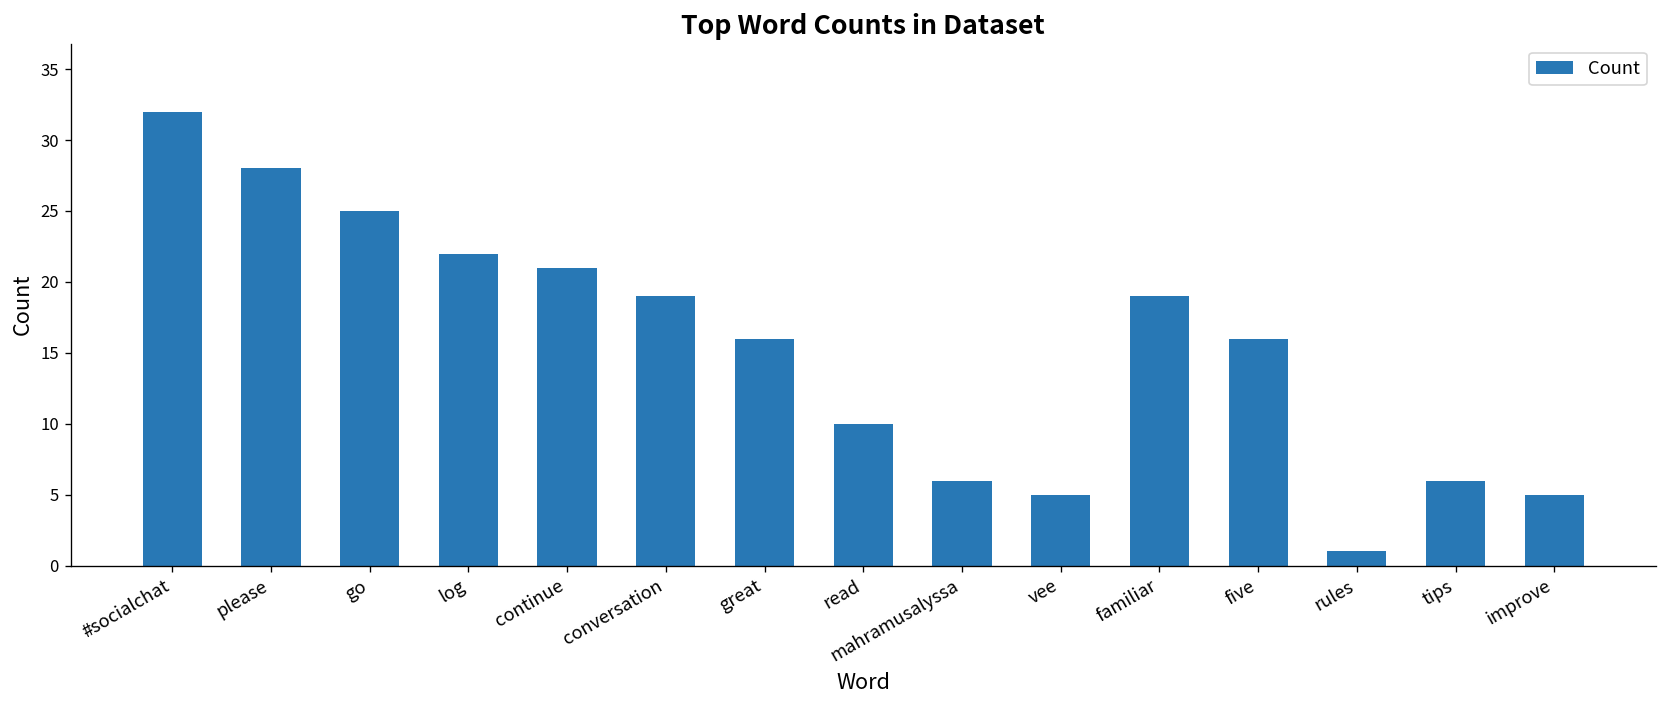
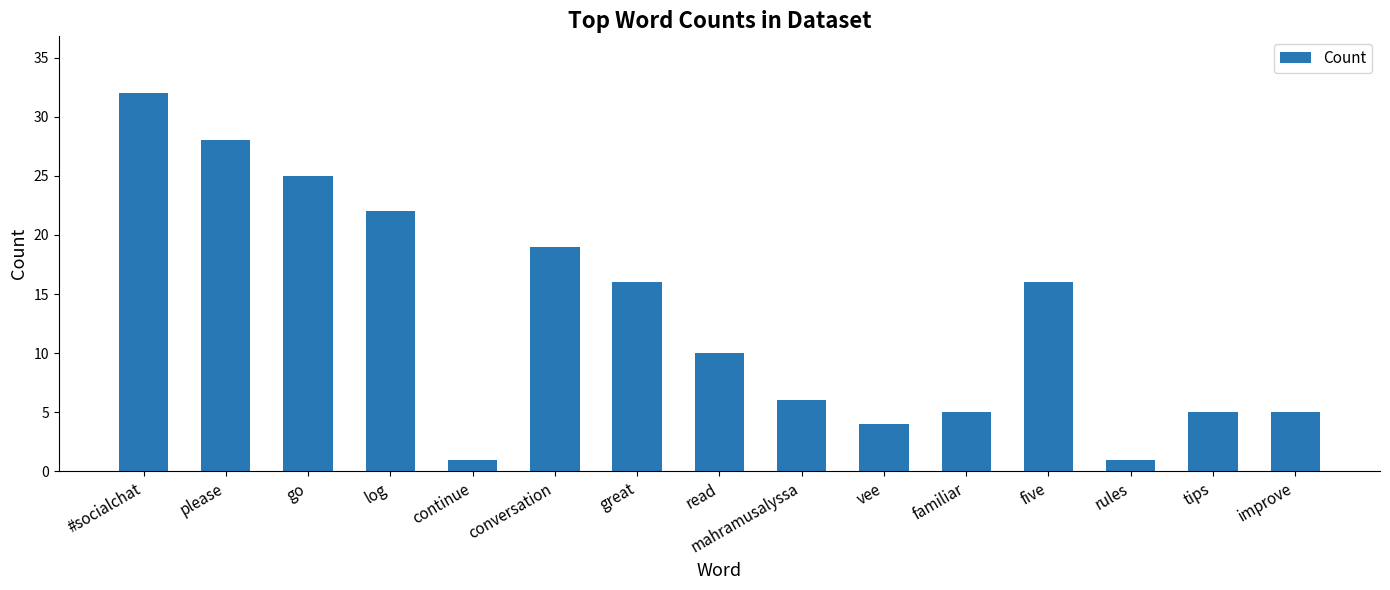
  {
    "#socialchat": 32,
    "please": 28,
    "go": 25,
    "log": 22,
-   "continue": 21,
+   "continue": 1,
    "conversation": 19,
    "great": 16,
    "read": 10,
    "mahramusalyssa": 6,
-   "vee": 5,
-   "familiar": 19,
+   "vee": 4,
+   "familiar": 5,
    "five": 16,
    "rules": 1,
-   "tips": 6,
+   "tips": 5,
    "improve": 5
  }
